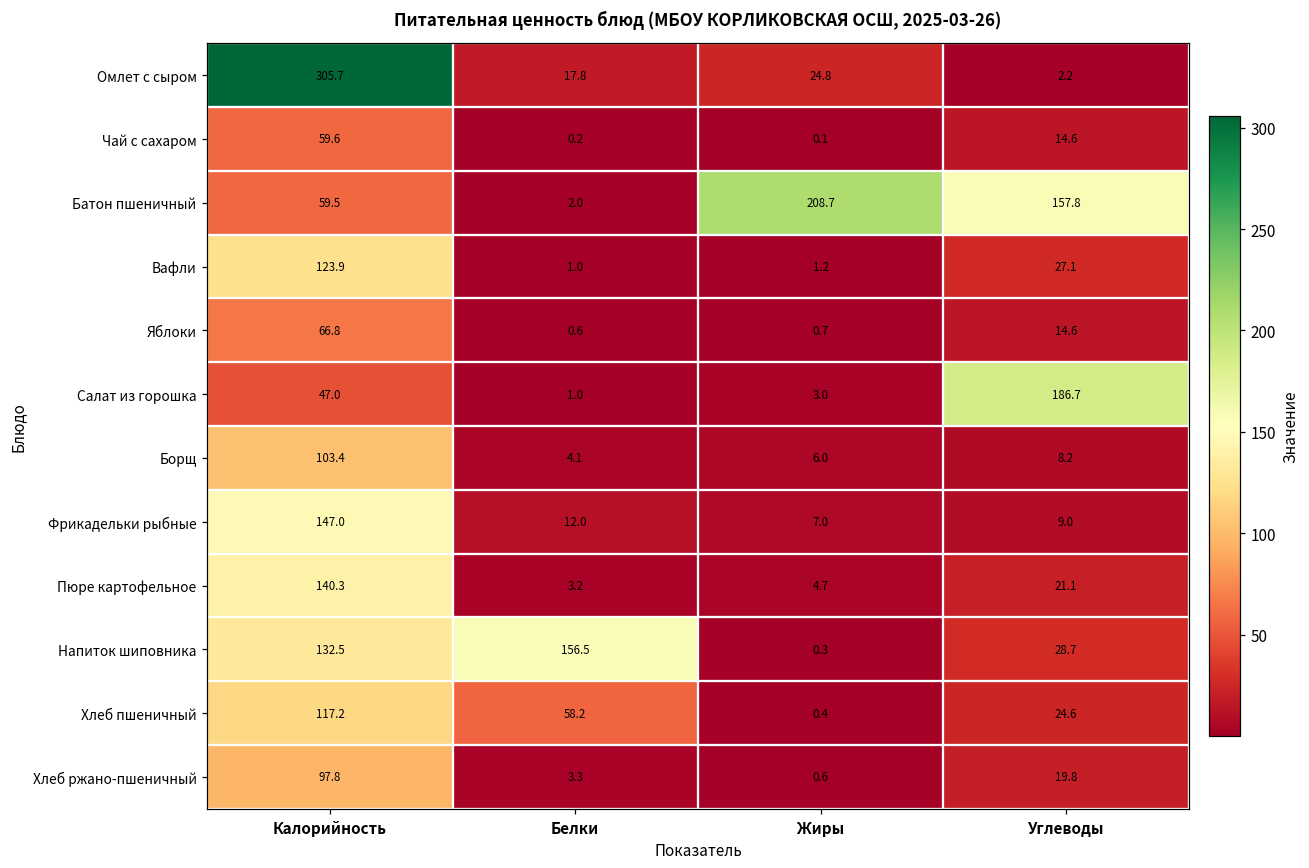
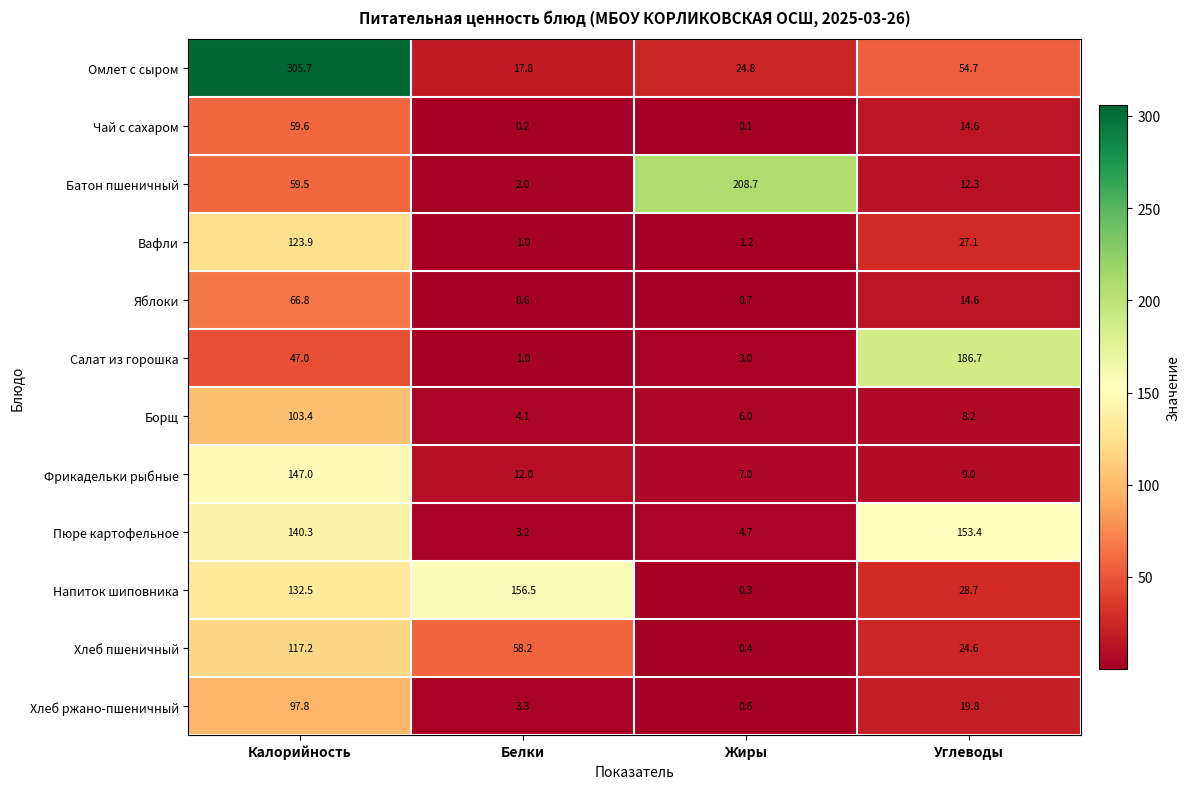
  {
    "Омлет с сыром": {
      "Калорийность": 305.7,
      "Белки": 17.8,
      "Жиры": 24.8,
-     "Углеводы": 2.2
+     "Углеводы": 54.7
    },
    "Чай с сахаром": {
      "Калорийность": 59.6,
      "Белки": 0.2,
      "Жиры": 0.1,
      "Углеводы": 14.6
    },
    "Батон пшеничный": {
      "Калорийность": 59.5,
      "Белки": 2.0,
      "Жиры": 208.7,
-     "Углеводы": 157.8
+     "Углеводы": 12.3
    },
    "Вафли": {
      "Калорийность": 123.9,
      "Белки": 1.0,
      "Жиры": 1.2,
      "Углеводы": 27.1
    },
    "Яблоки": {
      "Калорийность": 66.8,
      "Белки": 0.6,
      "Жиры": 0.7,
      "Углеводы": 14.6
    },
    "Салат из горошка": {
      "Калорийность": 47.0,
      "Белки": 1.0,
      "Жиры": 3.0,
      "Углеводы": 186.7
    },
    "Борщ": {
      "Калорийность": 103.4,
      "Белки": 4.1,
      "Жиры": 6.0,
      "Углеводы": 8.2
    },
    "Фрикадельки рыбные": {
      "Калорийность": 147.0,
      "Белки": 12.0,
      "Жиры": 7.0,
      "Углеводы": 9.0
    },
    "Пюре картофельное": {
      "Калорийность": 140.3,
      "Белки": 3.2,
      "Жиры": 4.7,
-     "Углеводы": 21.1
+     "Углеводы": 153.4
    },
    "Напиток шиповника": {
      "Калорийность": 132.5,
      "Белки": 156.5,
      "Жиры": 0.3,
      "Углеводы": 28.7
    },
    "Хлеб пшеничный": {
      "Калорийность": 117.2,
      "Белки": 58.2,
      "Жиры": 0.4,
      "Углеводы": 24.6
    },
    "Хлеб ржано-пшеничный": {
      "Калорийность": 97.8,
      "Белки": 3.3,
      "Жиры": 0.6,
      "Углеводы": 19.8
    }
  }
